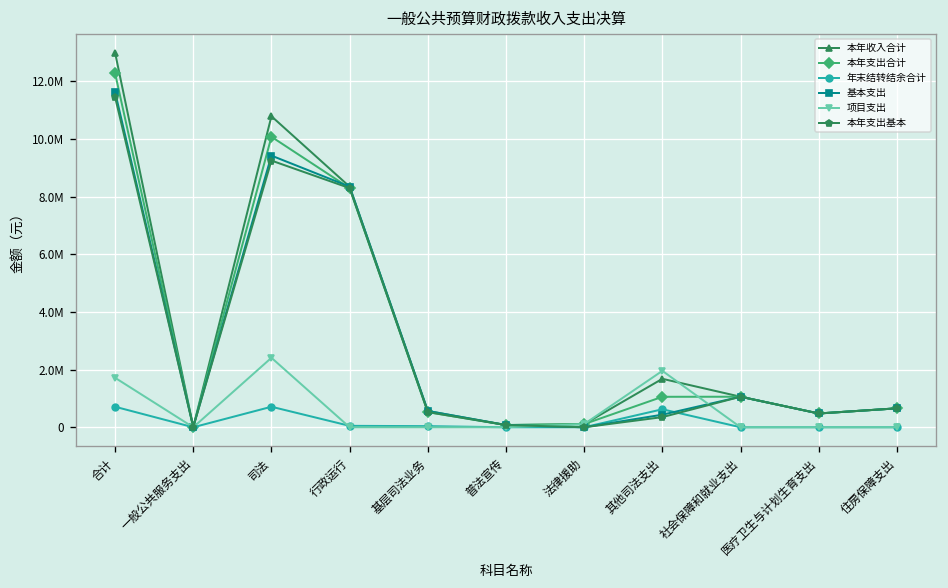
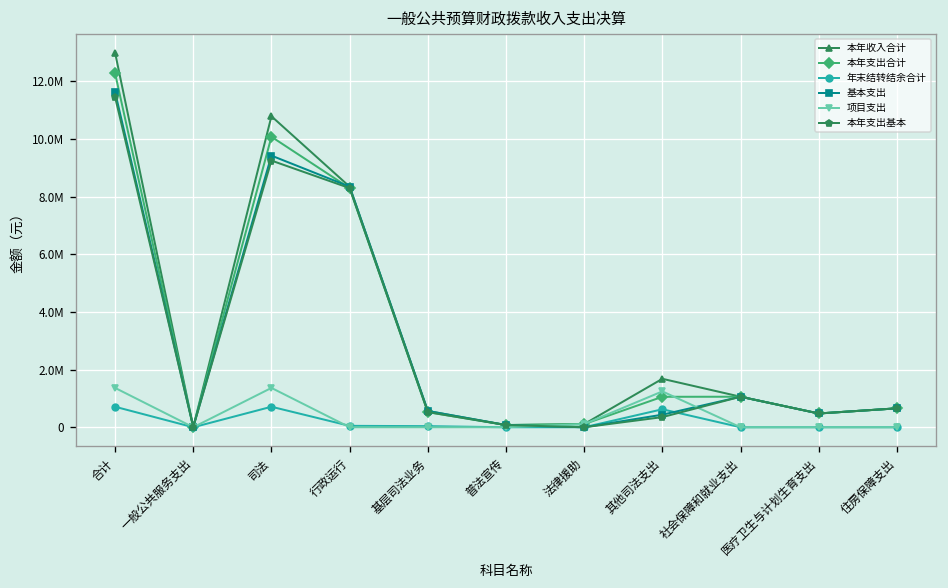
  {
    "项目支出": {
-     "合计": 1700000,
-     "司法": 2400000,
-     "其他司法支出": 2000000
+     "合计": 1400000,
+     "司法": 1400000,
+     "其他司法支出": 1200000
    }
  }
